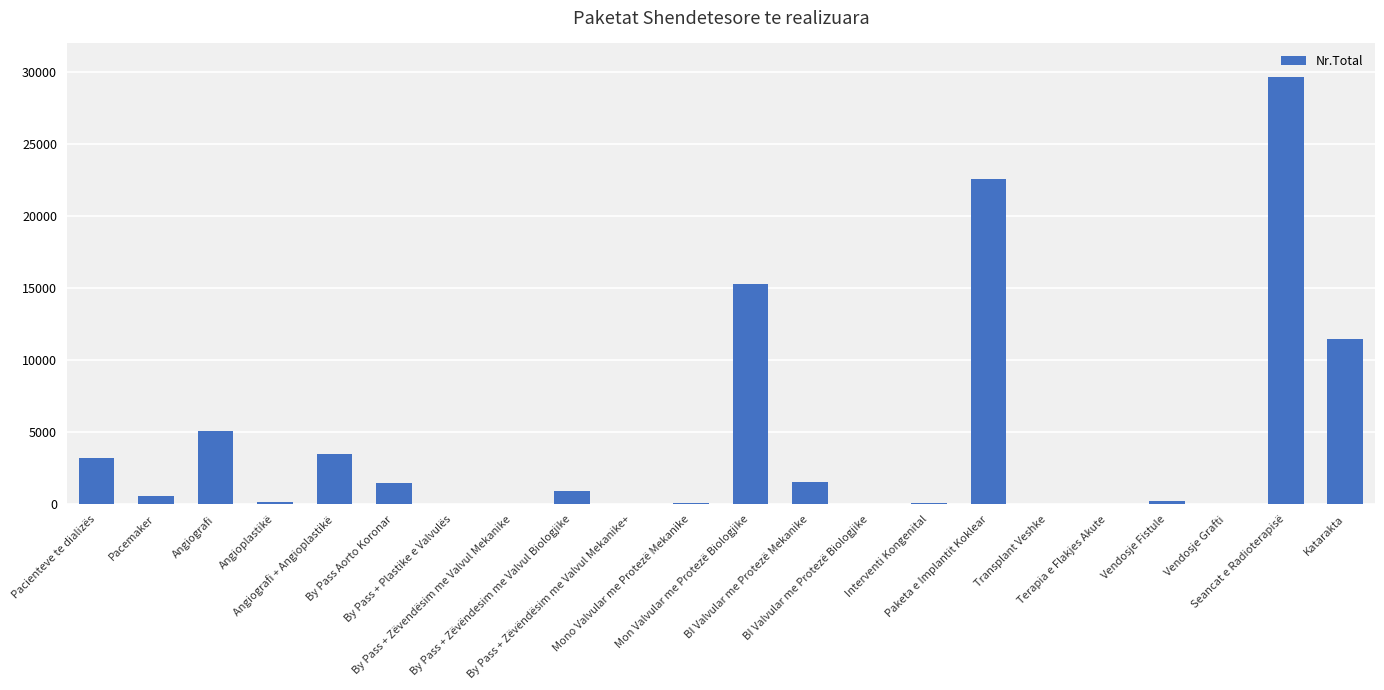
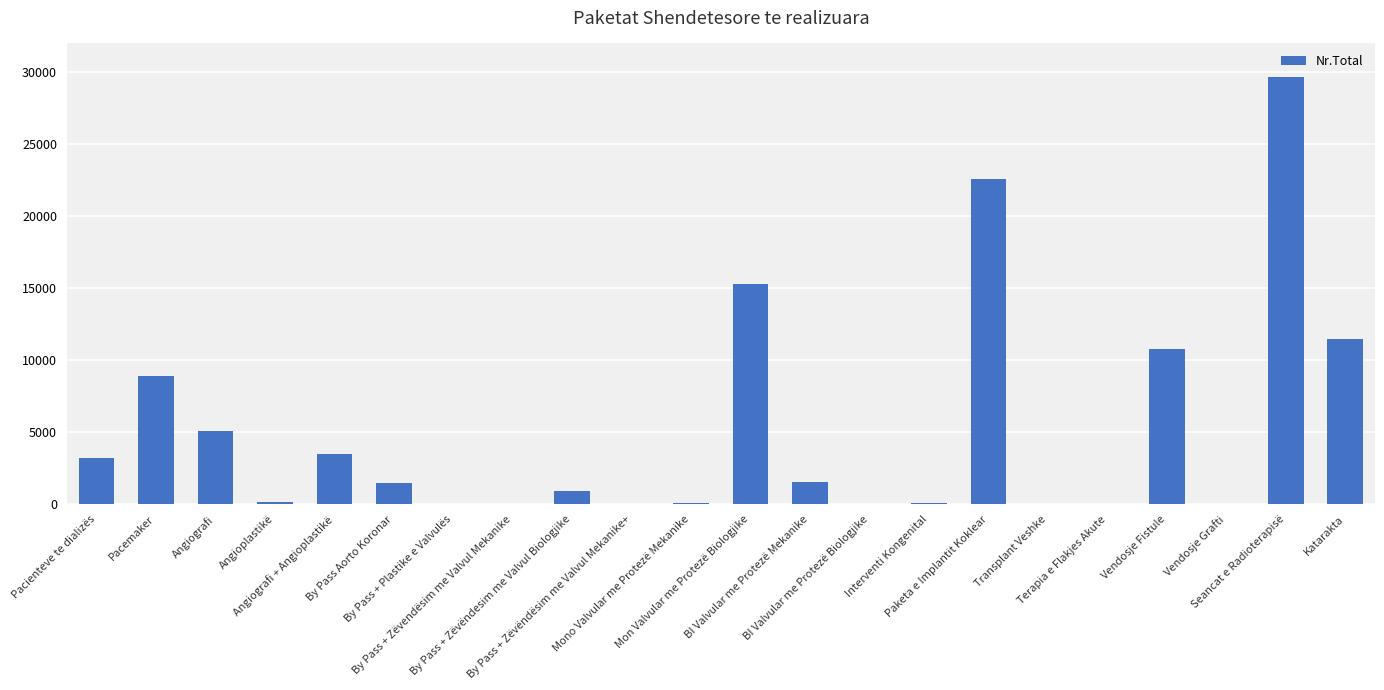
  {
    "Pacienteve te dializës": 3200,
-   "Pacemaker": 600,
+   "Pacemaker": 8900,
    "Angiografi": 5100,
    "Angioplastikë": 200,
    "Angiografi + Angioplastikë": 3500,
    "By Pass Aorto Koronar": 1500,
    "By Pass + Zëvëndesim me Valvul Biologjike": 900,
    "By Pass + Zëvëndësim me Valvul Mekanike+": 0,
    "Mon Valvular me Protezë Biologjike": 15300,
    "BI Valvular me Protezë Mekanike": 1600,
    "Paketa e Implantit Koklear": 22600,
    "Terapia e Flakjes Akute": 0,
-   "Vendosje Fistule": 200,
+   "Vendosje Fistule": 10800,
    "Seancat e Radioterapisë": 29700,
    "Katarakta": 11500
  }
